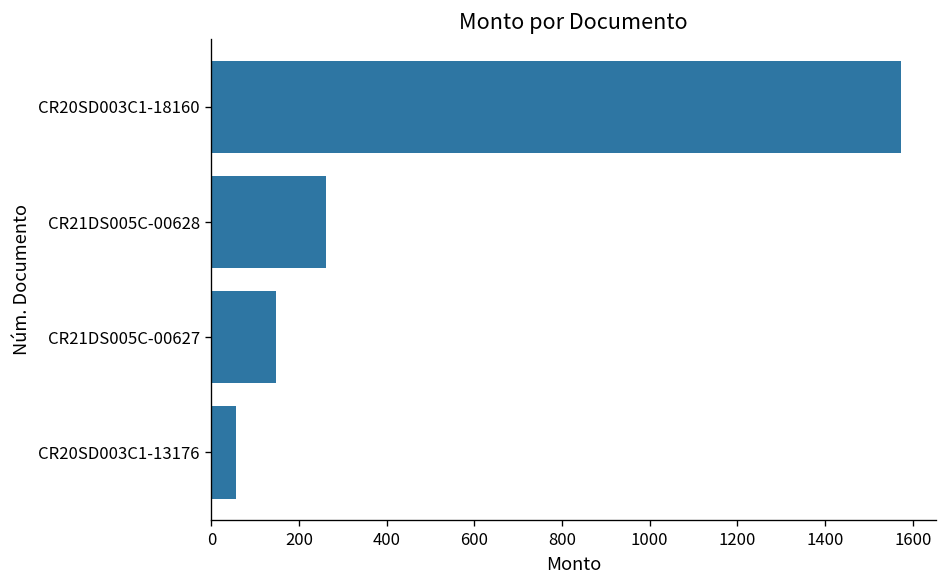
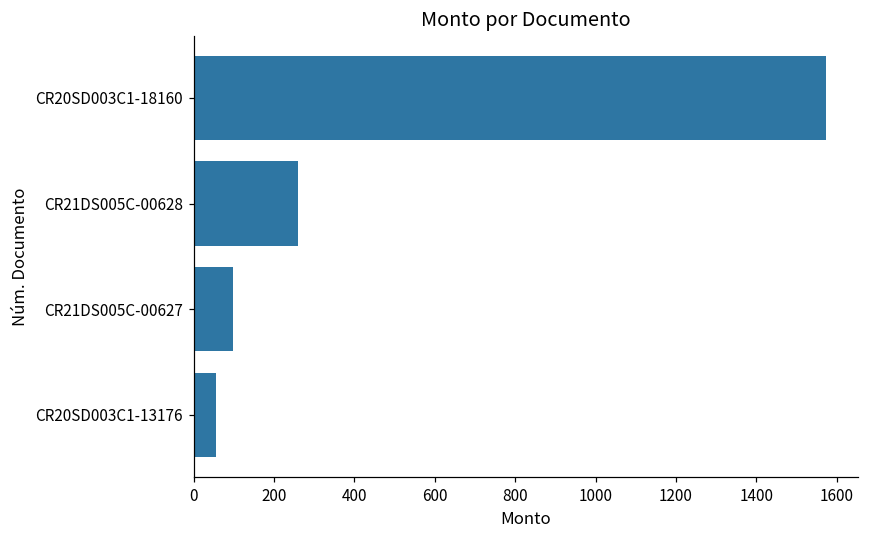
  {
    "CR20SD003C1-18160": 1570,
    "CR21DS005C-00628": 260,
-   "CR21DS005C-00627": 150,
+   "CR21DS005C-00627": 100,
    "CR20SD003C1-13176": 60
  }
